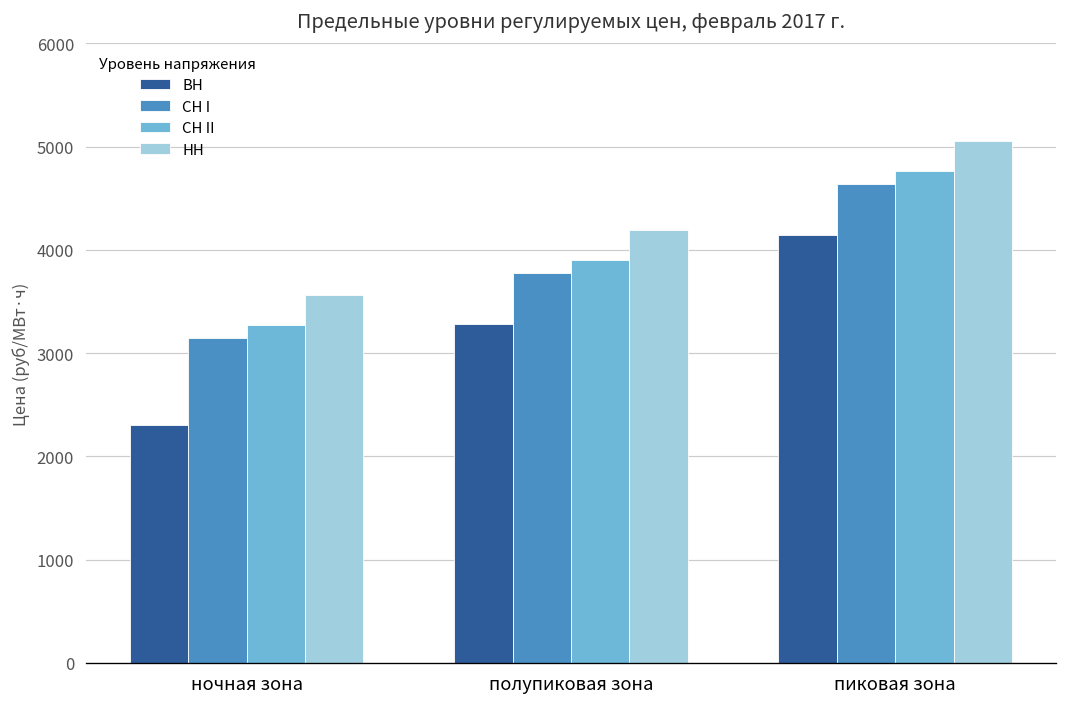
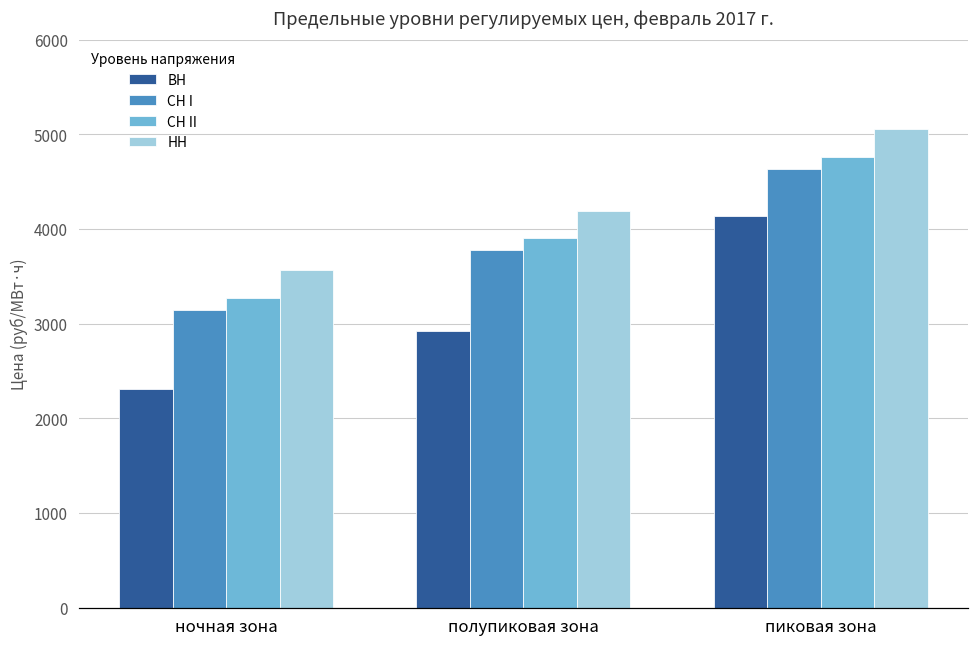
  {
    "ВН": {
      "ночная зона": 2300,
-     "полупиковая зона": 3300,
+     "полупиковая зона": 2900,
      "пиковая зона": 4100
    }
  }
